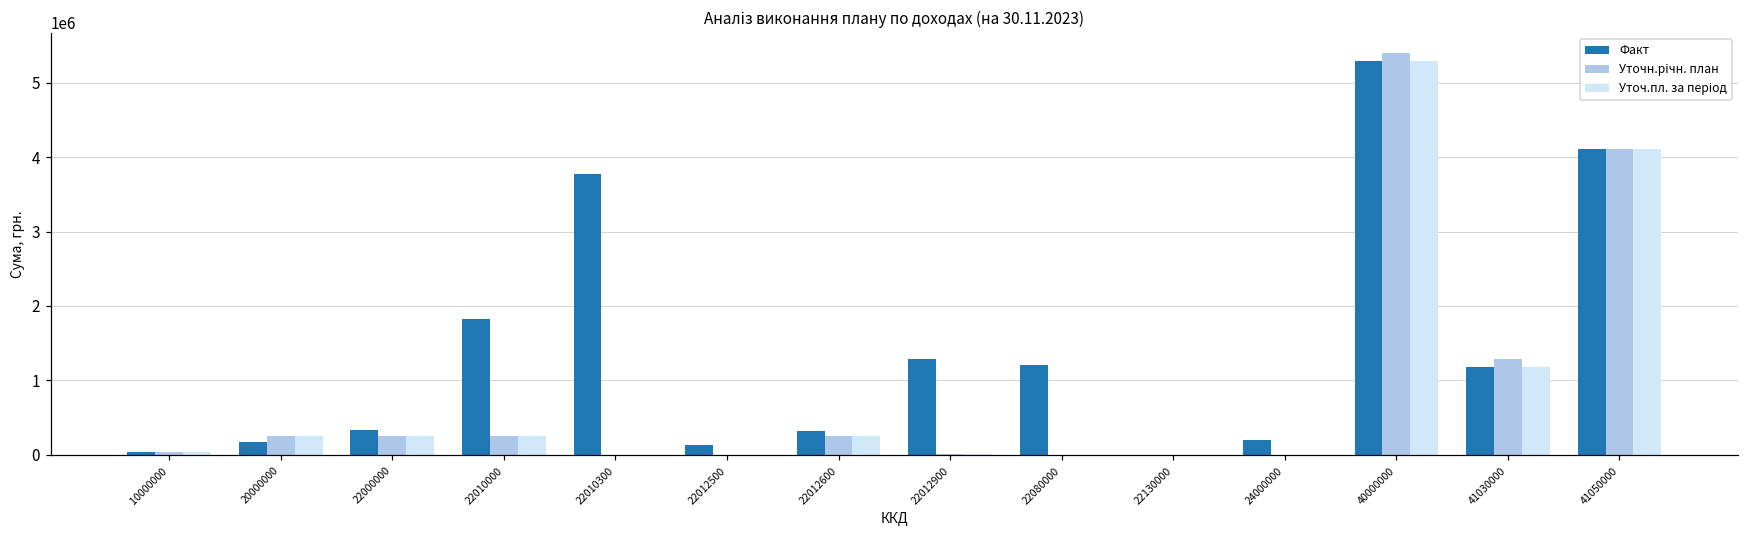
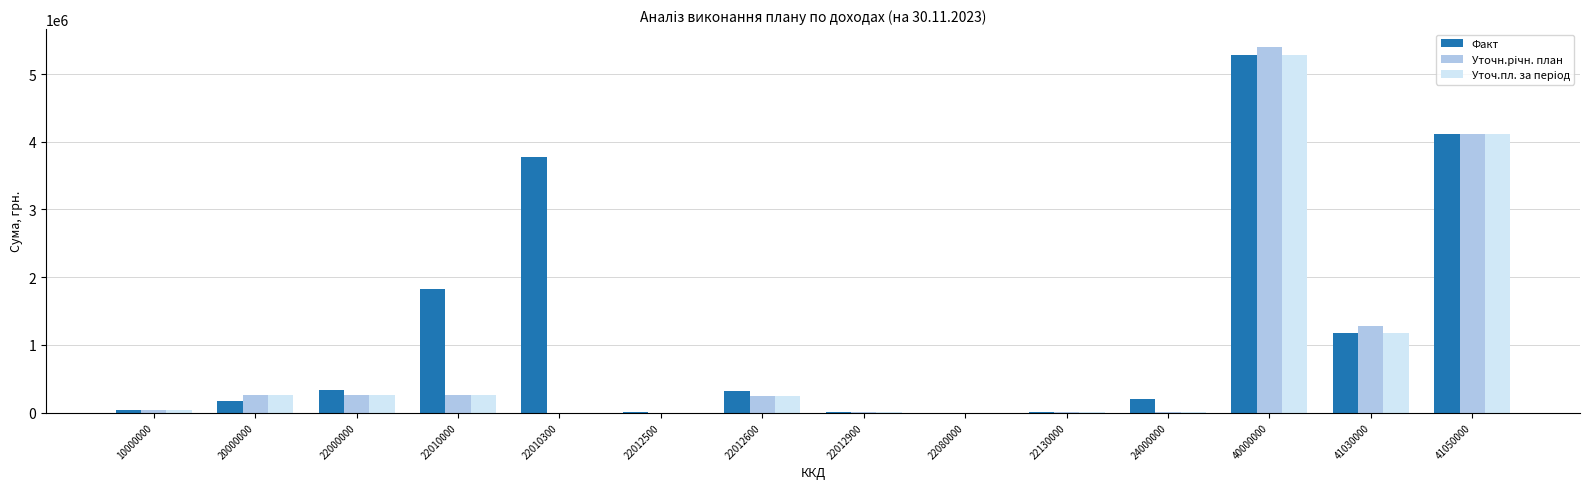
  {
    "Факт": {
      "10000000": 0,
      "20000000": 200000,
      "22000000": 300000,
      "22010000": 1800000,
      "22010300": 3800000,
-     "22012500": 100000,
+     "22012500": 0,
      "22012600": 300000,
-     "22012900": 1300000,
-     "22080000": 1200000,
+     "22012900": 0,
+     "22080000": 0,
      "24000000": 200000,
      "40000000": 5300000,
      "41030000": 1200000,
      "41050000": 4100000
    }
  }
